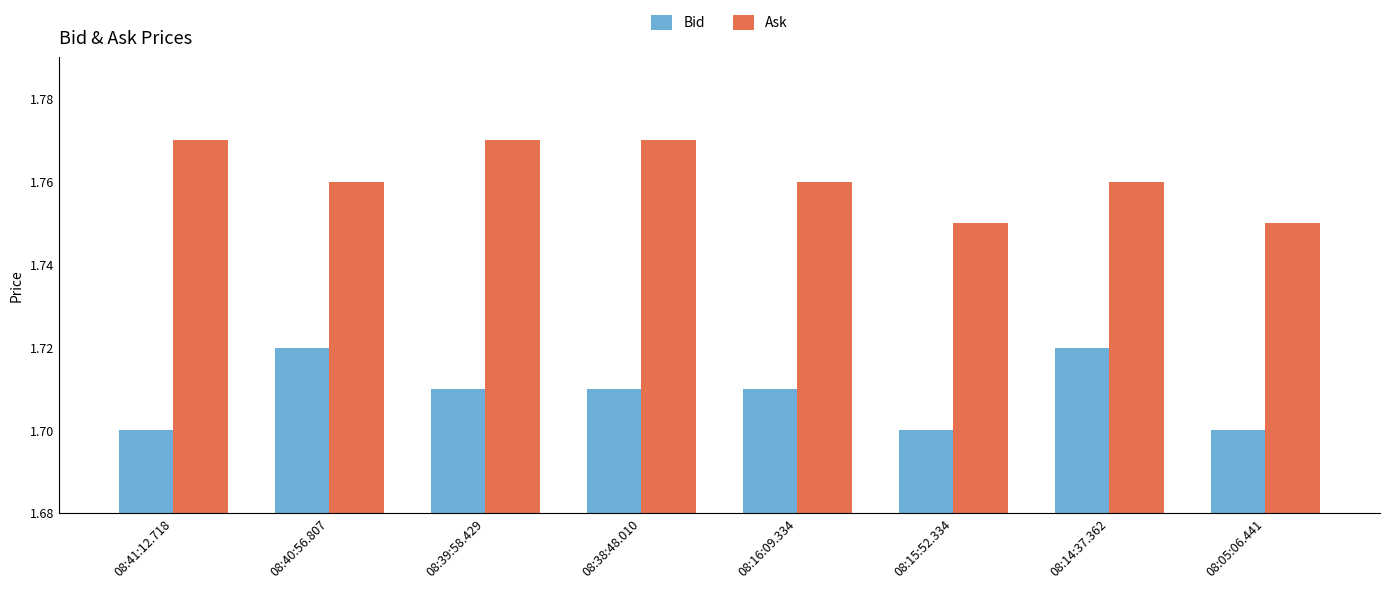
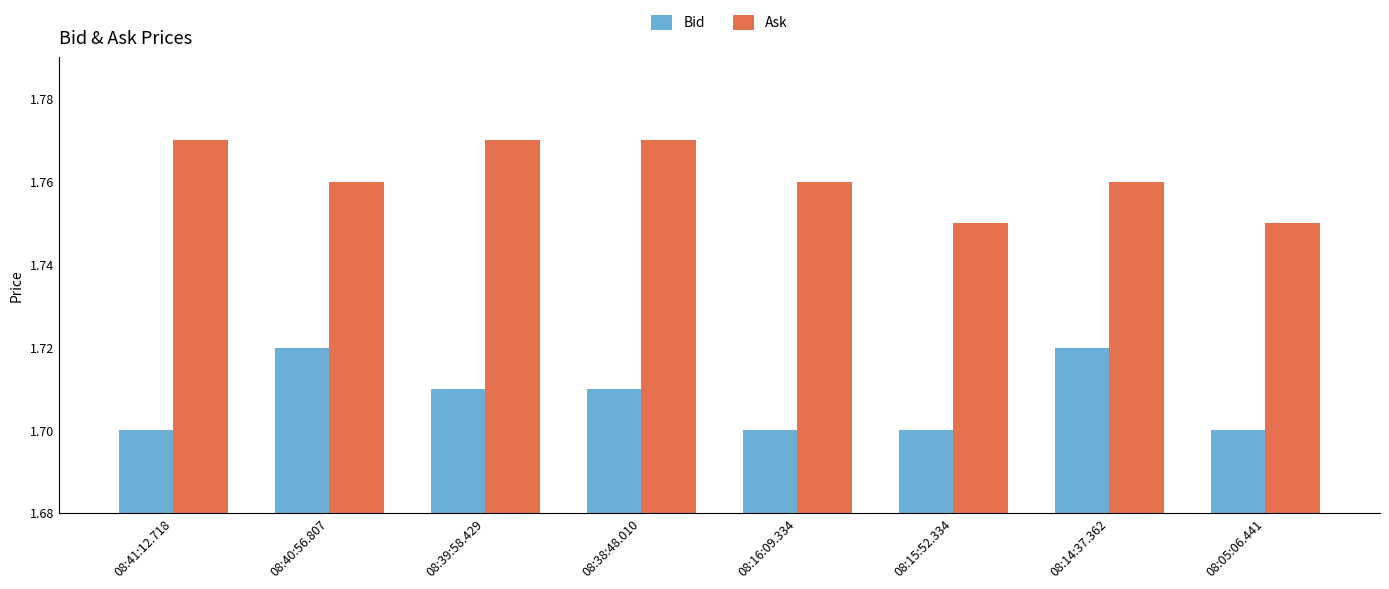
  {
    "Bid": {
      "08:41:12.718": 1.70,
      "08:40:56.807": 1.72,
      "08:39:58.429": 1.71,
      "08:38:48.010": 1.71,
-     "08:16:09.334": 1.71,
+     "08:16:09.334": 1.70,
      "08:15:52.334": 1.70,
      "08:14:37.362": 1.72,
      "08:05:06.441": 1.70
    },
    "Ask": {
      "08:41:12.718": 1.77,
      "08:40:56.807": 1.76,
      "08:39:58.429": 1.77,
      "08:38:48.010": 1.77,
      "08:16:09.334": 1.76,
      "08:15:52.334": 1.75,
      "08:14:37.362": 1.76,
      "08:05:06.441": 1.75
    }
  }
